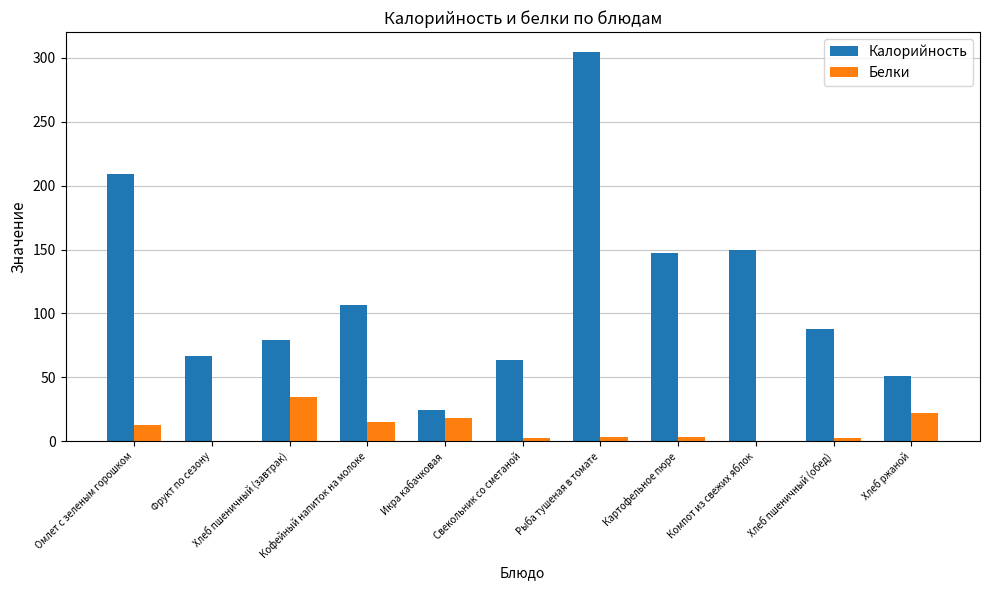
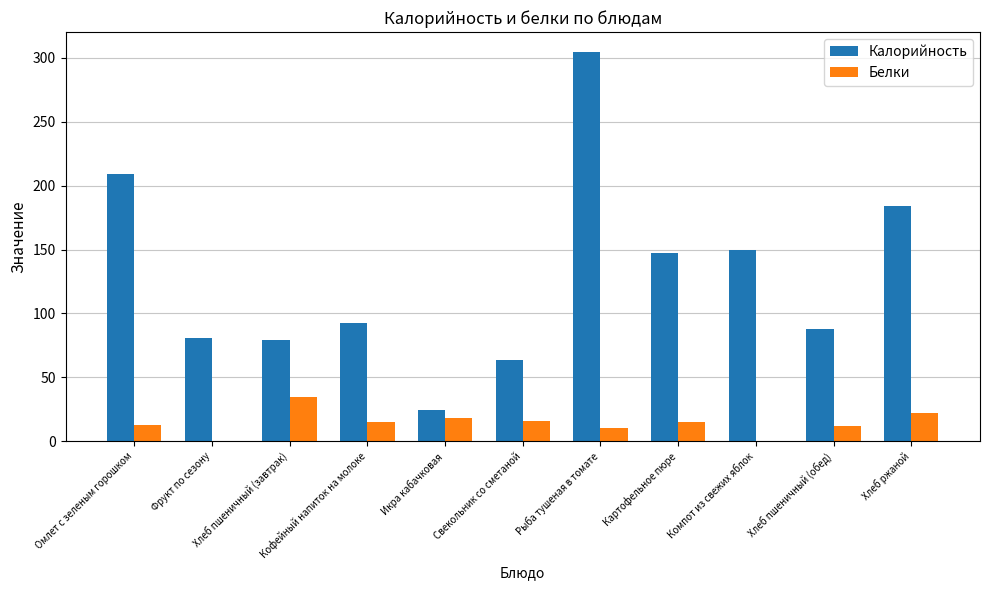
  {
    "Калорийность": {
      "Омлет с зеленым горошком": 209,
-     "Фрукт по сезону": 67,
+     "Фрукт по сезону": 81,
      "Хлеб пшеничный (завтрак)": 79,
-     "Кофейный напиток на молоке": 107,
+     "Кофейный напиток на молоке": 93,
      "Икра кабачковая": 24,
      "Свекольник со сметаной": 64,
      "Рыба тушеная в томате": 305,
      "Картофельное пюре": 147,
      "Компот из свежих яблок": 150,
      "Хлеб пшеничный (обед)": 88,
-     "Хлеб ржаной": 51
+     "Хлеб ржаной": 184
    },
    "Белки": {
      "Омлет с зеленым горошком": 13,
      "Хлеб пшеничный (завтрак)": 35,
      "Кофейный напиток на молоке": 15,
      "Икра кабачковая": 18,
-     "Свекольник со сметаной": 2,
-     "Рыба тушеная в томате": 3,
-     "Картофельное пюре": 3,
-     "Хлеб пшеничный (обед)": 3,
+     "Свекольник со сметаной": 16,
+     "Рыба тушеная в томате": 10,
+     "Картофельное пюре": 15,
+     "Хлеб пшеничный (обед)": 12,
      "Хлеб ржаной": 22
    }
  }
